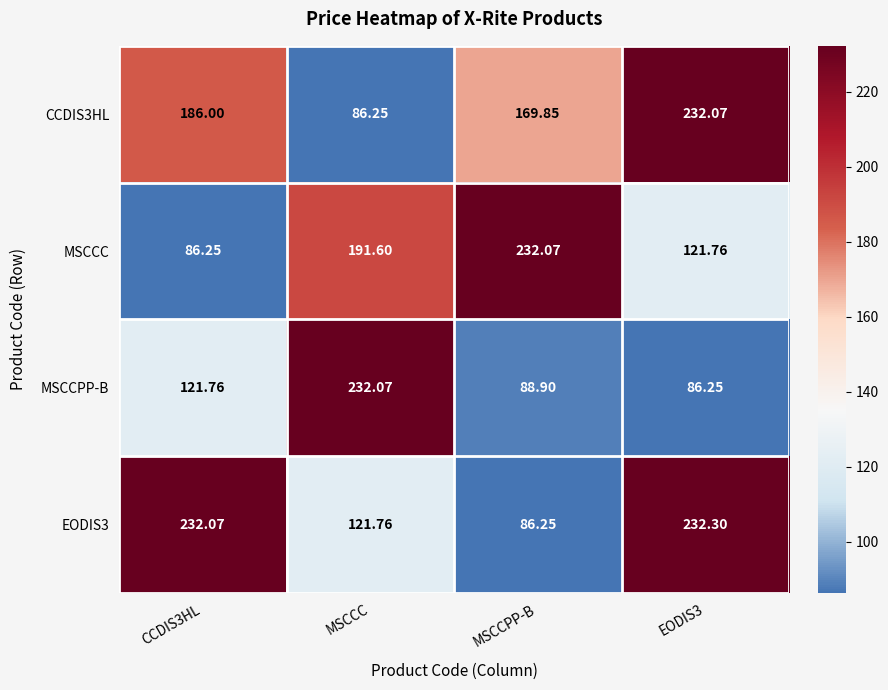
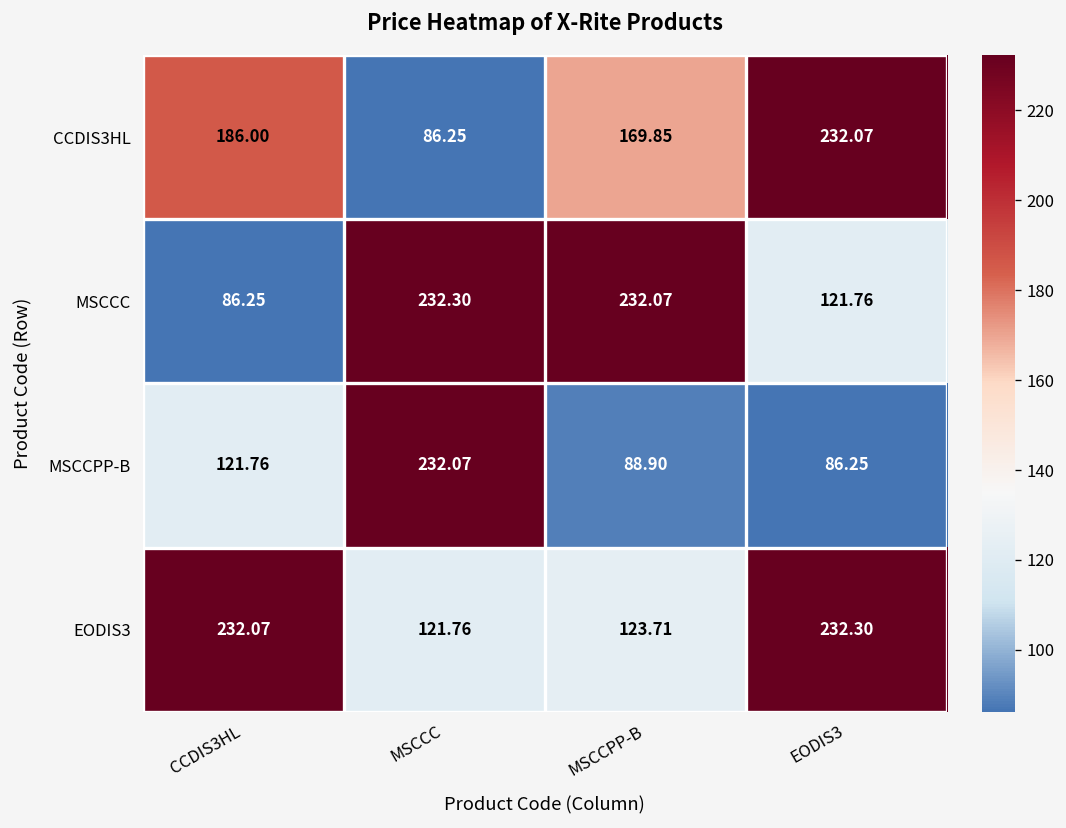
  {
    "CCDIS3HL": {
      "CCDIS3HL": 186.00,
      "MSCCC": 86.25,
      "MSCCPP-B": 169.85,
      "EODIS3": 232.07
    },
    "MSCCC": {
      "CCDIS3HL": 86.25,
-     "MSCCC": 191.60,
+     "MSCCC": 232.30,
      "MSCCPP-B": 232.07,
      "EODIS3": 121.76
    },
    "MSCCPP-B": {
      "CCDIS3HL": 121.76,
      "MSCCC": 232.07,
      "MSCCPP-B": 88.90,
      "EODIS3": 86.25
    },
    "EODIS3": {
      "CCDIS3HL": 232.07,
      "MSCCC": 121.76,
-     "MSCCPP-B": 86.25,
+     "MSCCPP-B": 123.71,
      "EODIS3": 232.30
    }
  }
